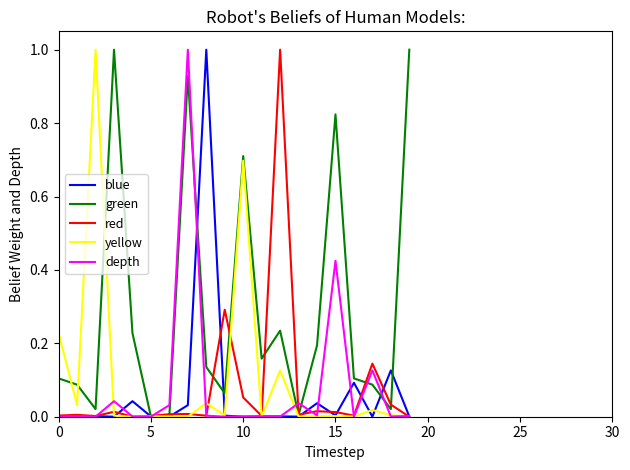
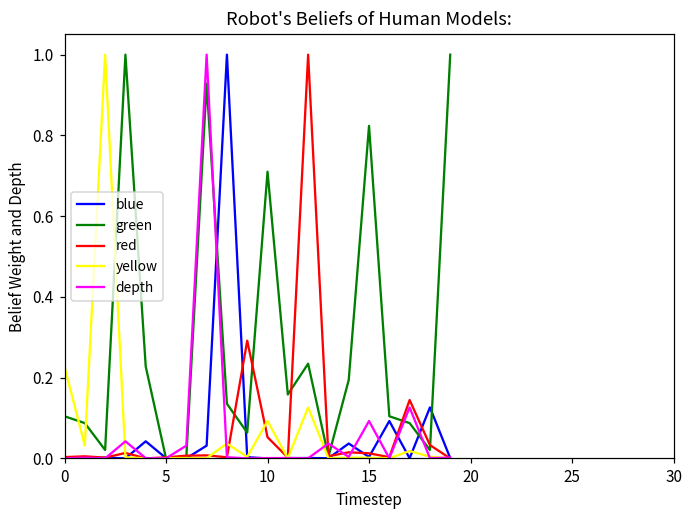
  {
    "green": {
      "0": 0.10,
      "10": 0.71,
      "15": 0.82
    },
    "red": {
      "10": 0.05,
      "15": 0.01
    },
    "yellow": {
      "0": 0.23,
-     "10": 0.70
+     "10": 0.09
    },
    "depth": {
-     "15": 0.42
+     "15": 0.09
    }
  }
